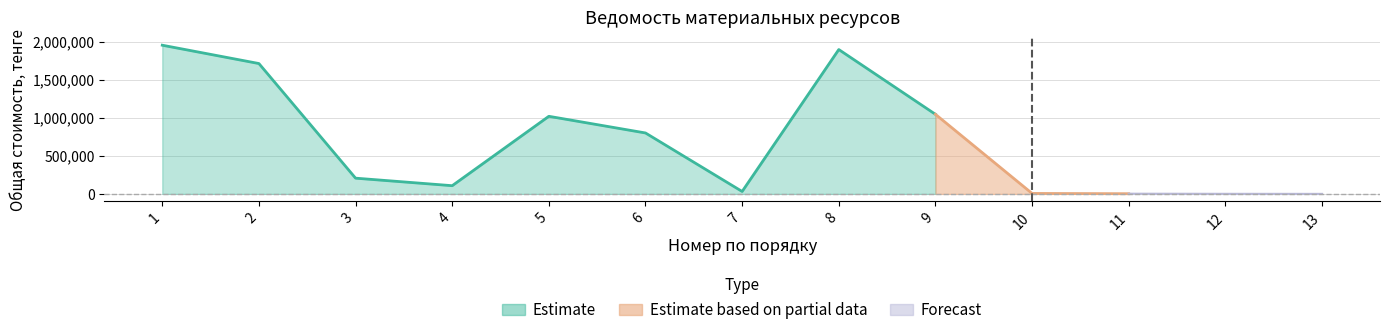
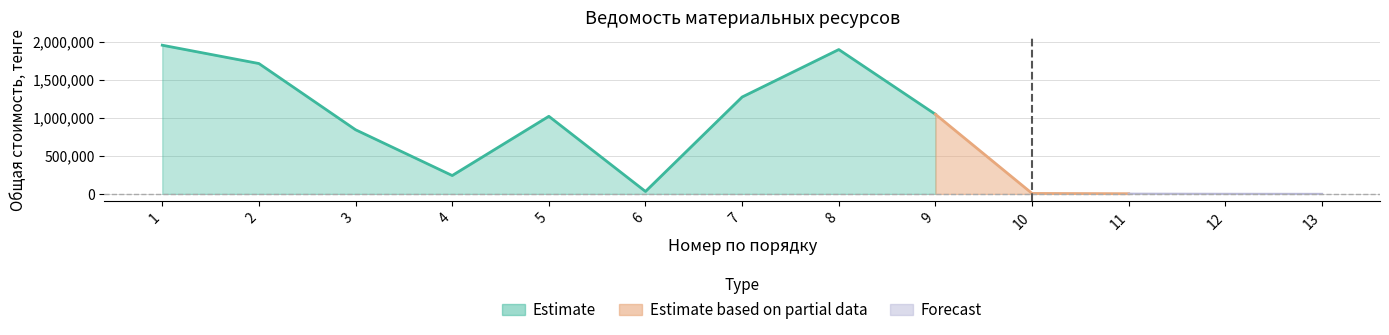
  {
    "Estimate": {
      "1": "2,000,000",
      "2": "1,700,000",
-     "3": "200,000",
-     "4": "100,000",
+     "3": "800,000",
+     "4": "200,000",
      "5": "1,000,000",
-     "6": "800,000",
-     "7": "0",
+     "6": "0",
+     "7": "1,300,000",
      "8": "1,900,000"
    },
    "Estimate based on partial data": {
      "10": "0"
    },
    "Forecast": {
      "12": "0",
      "13": "0"
    }
  }
